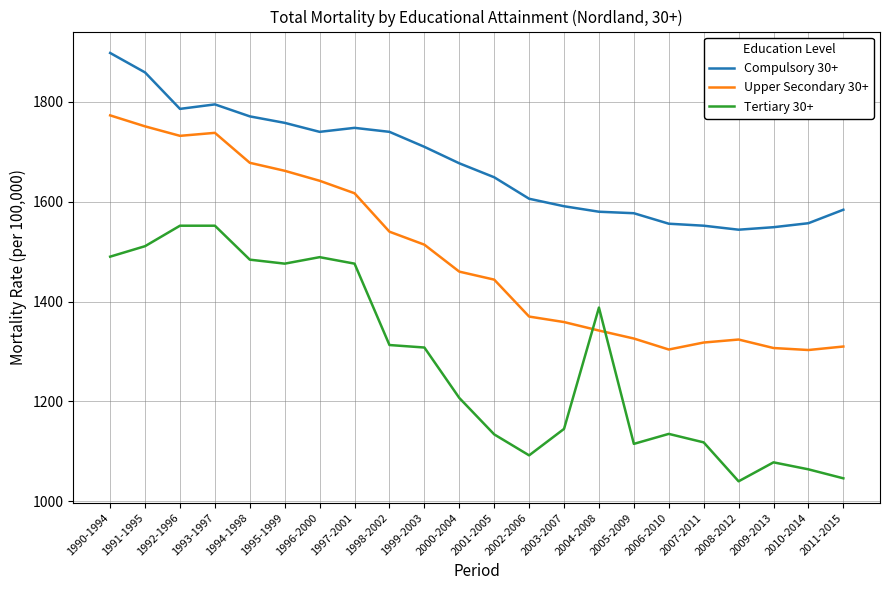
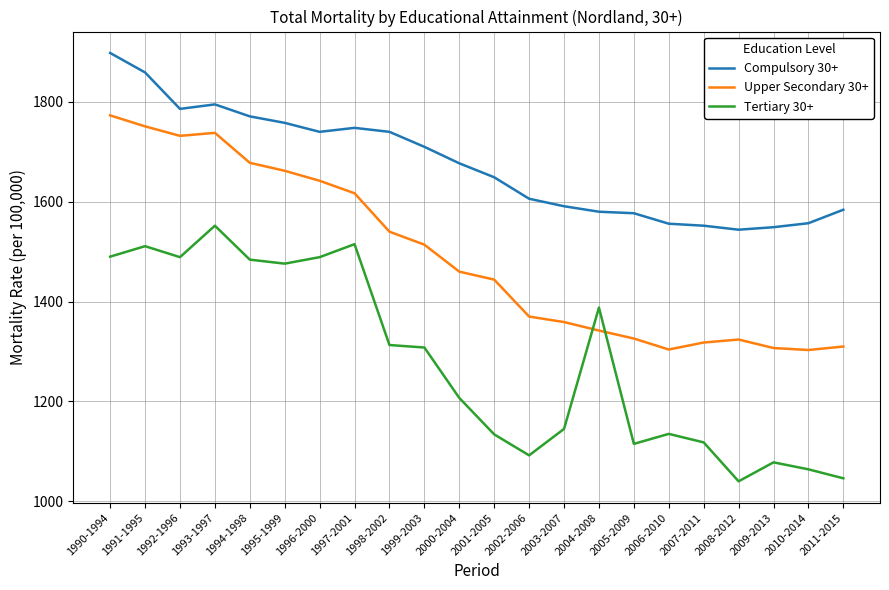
  {
    "Compulsory 30+": {
      "1990-1994": 1900,
      "1991-1995": 1860,
      "1992-1996": 1790,
      "1993-1997": 1800,
      "1994-1998": 1770,
      "1995-1999": 1760,
      "1996-2000": 1740,
      "1997-2001": 1750,
      "1998-2002": 1740,
      "1999-2003": 1710,
      "2000-2004": 1680,
      "2001-2005": 1650,
      "2002-2006": 1610,
      "2003-2007": 1590,
      "2004-2008": 1580,
      "2005-2009": 1580,
      "2006-2010": 1560,
      "2007-2011": 1550,
      "2008-2012": 1540,
      "2009-2013": 1550,
      "2010-2014": 1560,
      "2011-2015": 1580
    },
    "Upper Secondary 30+": {
      "1990-1994": 1770,
      "1991-1995": 1750,
      "1992-1996": 1730,
      "1993-1997": 1740,
      "1994-1998": 1680,
      "1995-1999": 1660,
      "1996-2000": 1640,
      "1997-2001": 1620,
      "1998-2002": 1540,
      "1999-2003": 1510,
      "2000-2004": 1460,
      "2001-2005": 1440,
      "2002-2006": 1370,
      "2003-2007": 1360,
      "2004-2008": 1340,
      "2005-2009": 1330,
      "2006-2010": 1300,
      "2007-2011": 1320,
      "2008-2012": 1320,
      "2009-2013": 1310,
      "2010-2014": 1300,
      "2011-2015": 1310
    },
    "Tertiary 30+": {
      "1990-1994": 1490,
      "1991-1995": 1510,
-     "1992-1996": 1550,
+     "1992-1996": 1490,
      "1993-1997": 1550,
      "1994-1998": 1480,
      "1995-1999": 1480,
      "1996-2000": 1490,
-     "1997-2001": 1480,
+     "1997-2001": 1520,
      "1998-2002": 1310,
      "1999-2003": 1310,
      "2000-2004": 1210,
      "2001-2005": 1130,
      "2002-2006": 1090,
      "2003-2007": 1150,
      "2004-2008": 1390,
      "2005-2009": 1120,
      "2006-2010": 1140,
      "2007-2011": 1120,
      "2008-2012": 1040,
      "2009-2013": 1080,
      "2010-2014": 1060,
      "2011-2015": 1050
    }
  }
